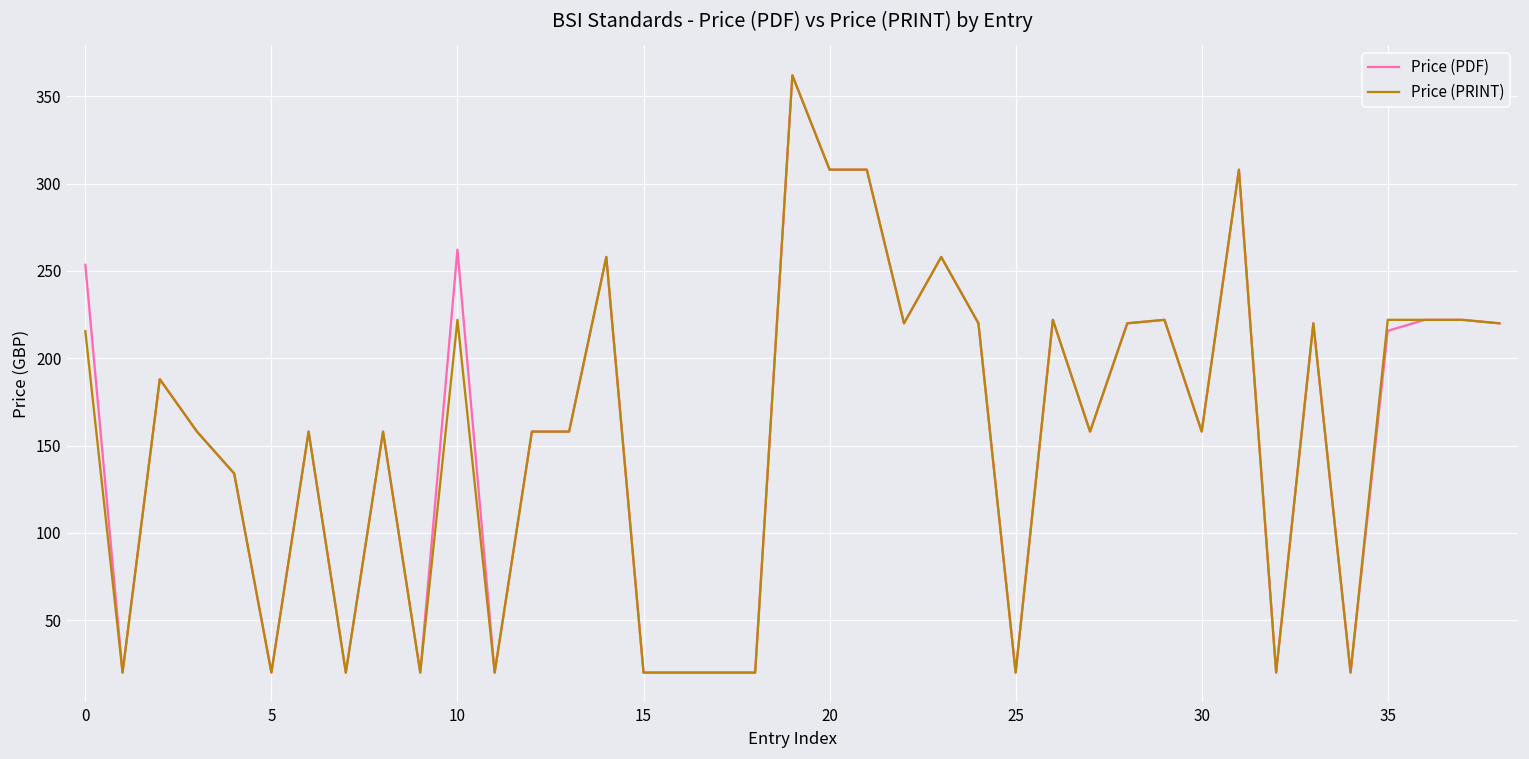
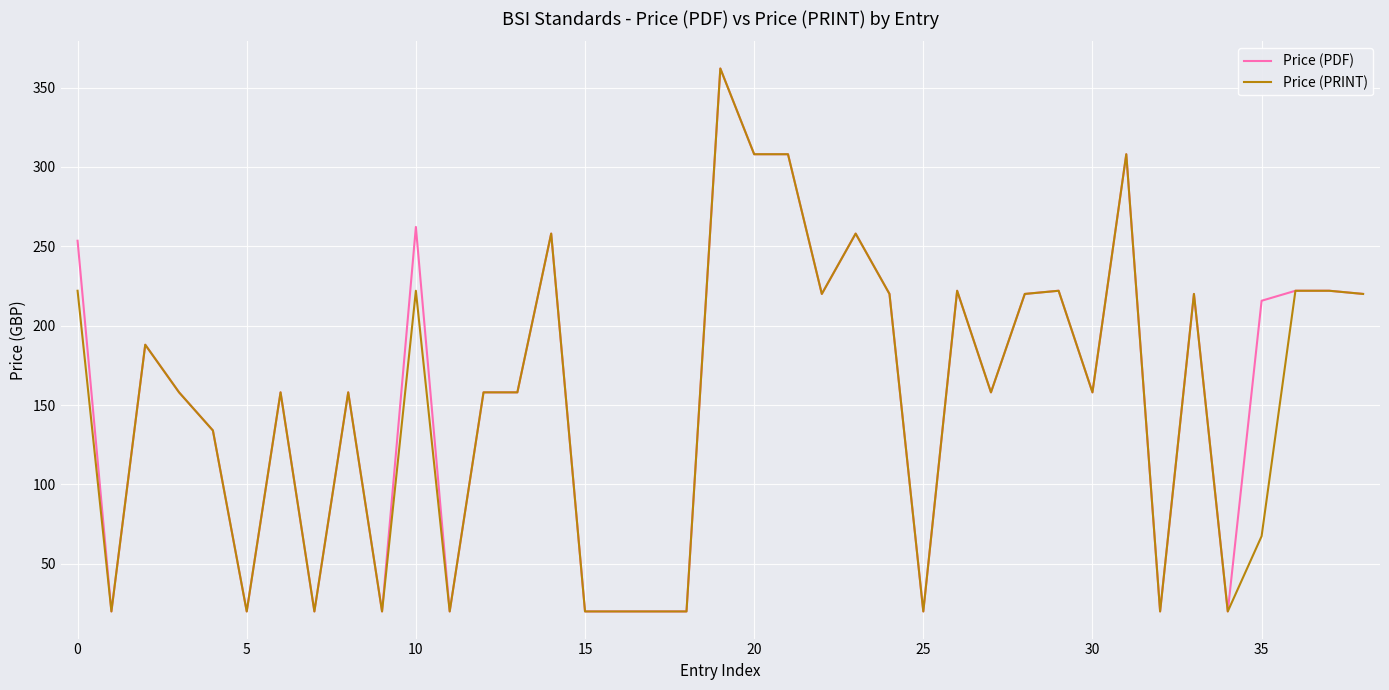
  {
    "Price (PDF)": {
      "0": 254,
      "10": 262,
      "35": 216
    },
    "Price (PRINT)": {
-     "0": 216,
+     "0": 222,
      "10": 222,
-     "35": 222
+     "35": 67
    }
  }
